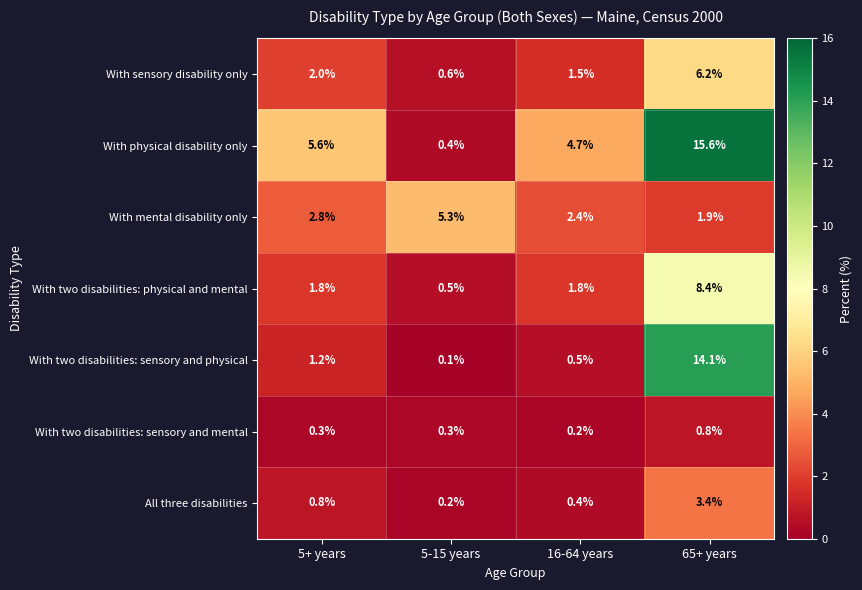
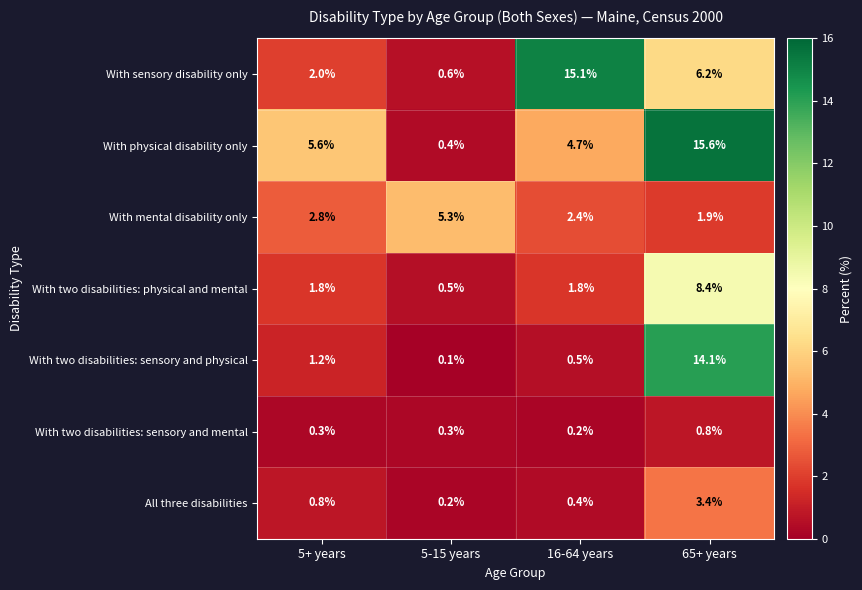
  {
    "With sensory disability only": {
      "5+ years": "2.0%",
      "5-15 years": "0.6%",
-     "16-64 years": "1.5%",
+     "16-64 years": "15.1%",
      "65+ years": "6.2%"
    },
    "With physical disability only": {
      "5+ years": "5.6%",
      "5-15 years": "0.4%",
      "16-64 years": "4.7%",
      "65+ years": "15.6%"
    },
    "With mental disability only": {
      "5+ years": "2.8%",
      "5-15 years": "5.3%",
      "16-64 years": "2.4%",
      "65+ years": "1.9%"
    },
    "With two disabilities: physical and mental": {
      "5+ years": "1.8%",
      "5-15 years": "0.5%",
      "16-64 years": "1.8%",
      "65+ years": "8.4%"
    },
    "With two disabilities: sensory and physical": {
      "5+ years": "1.2%",
      "5-15 years": "0.1%",
      "16-64 years": "0.5%",
      "65+ years": "14.1%"
    },
    "With two disabilities: sensory and mental": {
      "5+ years": "0.3%",
      "5-15 years": "0.3%",
      "16-64 years": "0.2%",
      "65+ years": "0.8%"
    },
    "All three disabilities": {
      "5+ years": "0.8%",
      "5-15 years": "0.2%",
      "16-64 years": "0.4%",
      "65+ years": "3.4%"
    }
  }
